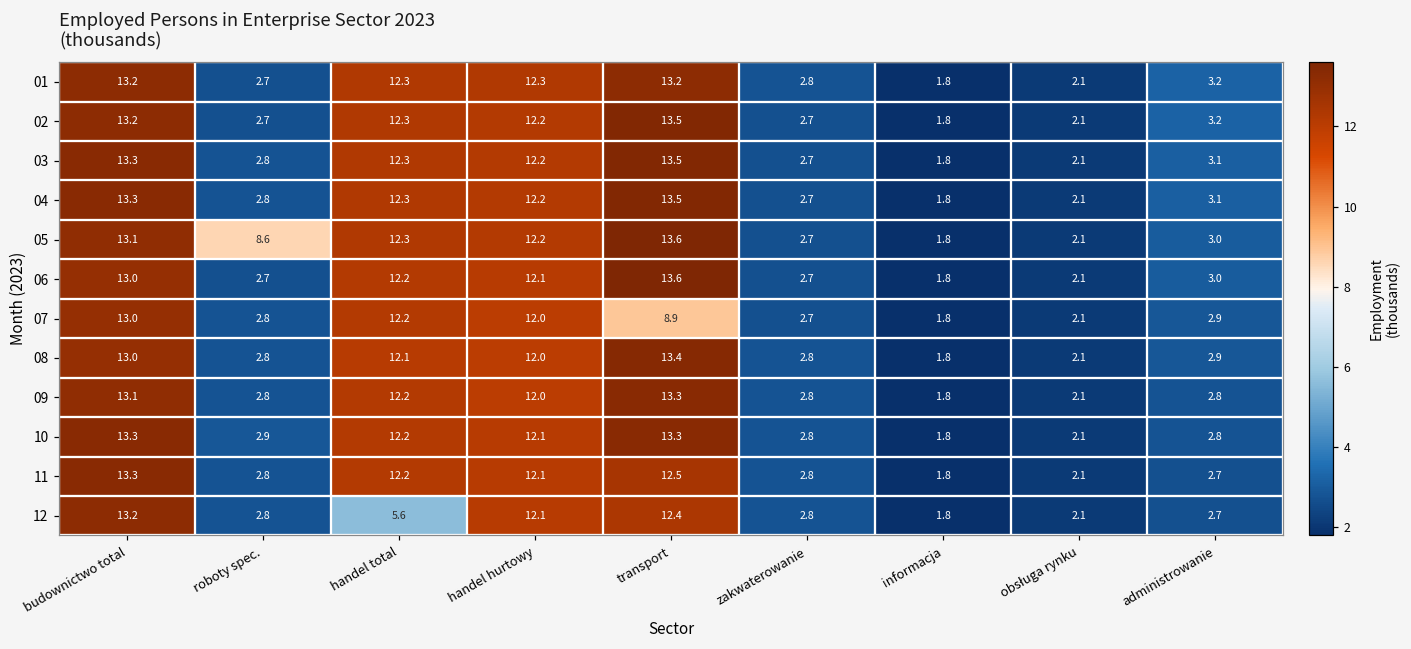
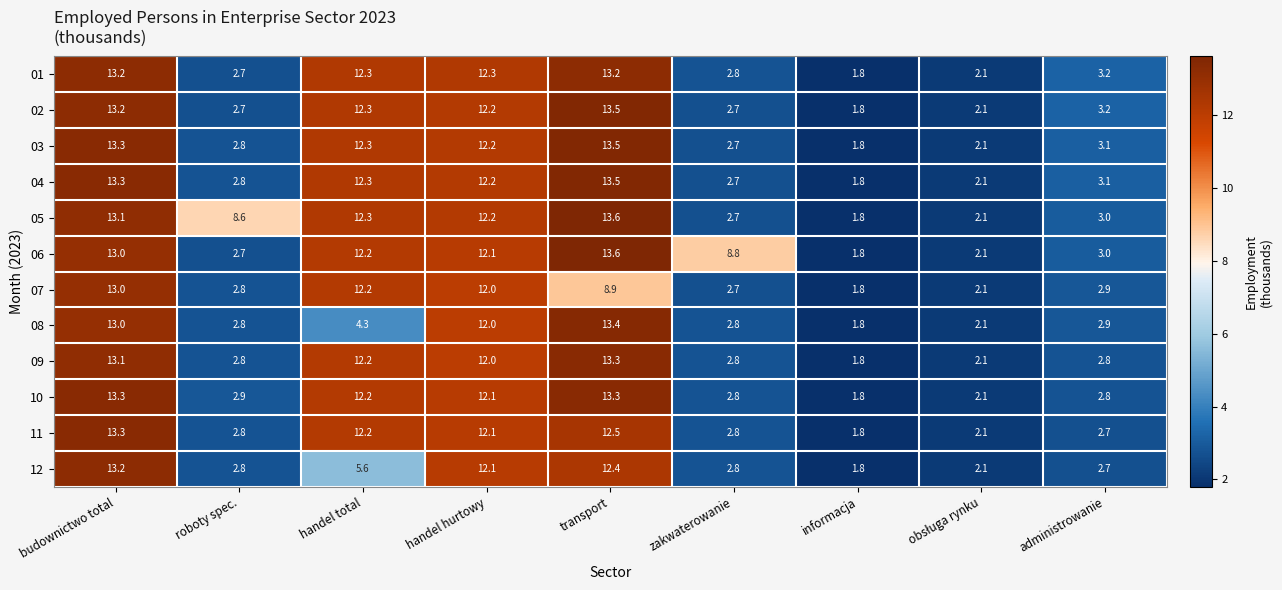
  {
    "01": {
      "budownictwo total": 13.2,
      "roboty spec.": 2.7,
      "handel total": 12.3,
      "handel hurtowy": 12.3,
      "transport": 13.2,
      "zakwaterowanie": 2.8,
      "informacja": 1.8,
      "obsługa rynku": 2.1,
      "administrowanie": 3.2
    },
    "02": {
      "budownictwo total": 13.2,
      "roboty spec.": 2.7,
      "handel total": 12.3,
      "handel hurtowy": 12.2,
      "transport": 13.5,
      "zakwaterowanie": 2.7,
      "informacja": 1.8,
      "obsługa rynku": 2.1,
      "administrowanie": 3.2
    },
    "03": {
      "budownictwo total": 13.3,
      "roboty spec.": 2.8,
      "handel total": 12.3,
      "handel hurtowy": 12.2,
      "transport": 13.5,
      "zakwaterowanie": 2.7,
      "informacja": 1.8,
      "obsługa rynku": 2.1,
      "administrowanie": 3.1
    },
    "04": {
      "budownictwo total": 13.3,
      "roboty spec.": 2.8,
      "handel total": 12.3,
      "handel hurtowy": 12.2,
      "transport": 13.5,
      "zakwaterowanie": 2.7,
      "informacja": 1.8,
      "obsługa rynku": 2.1,
      "administrowanie": 3.1
    },
    "05": {
      "budownictwo total": 13.1,
      "roboty spec.": 8.6,
      "handel total": 12.3,
      "handel hurtowy": 12.2,
      "transport": 13.6,
      "zakwaterowanie": 2.7,
      "informacja": 1.8,
      "obsługa rynku": 2.1,
      "administrowanie": 3.0
    },
    "06": {
      "budownictwo total": 13.0,
      "roboty spec.": 2.7,
      "handel total": 12.2,
      "handel hurtowy": 12.1,
      "transport": 13.6,
-     "zakwaterowanie": 2.7,
+     "zakwaterowanie": 8.8,
      "informacja": 1.8,
      "obsługa rynku": 2.1,
      "administrowanie": 3.0
    },
    "07": {
      "budownictwo total": 13.0,
      "roboty spec.": 2.8,
      "handel total": 12.2,
      "handel hurtowy": 12.0,
      "transport": 8.9,
      "zakwaterowanie": 2.7,
      "informacja": 1.8,
      "obsługa rynku": 2.1,
      "administrowanie": 2.9
    },
    "08": {
      "budownictwo total": 13.0,
      "roboty spec.": 2.8,
-     "handel total": 12.1,
+     "handel total": 4.3,
      "handel hurtowy": 12.0,
      "transport": 13.4,
      "zakwaterowanie": 2.8,
      "informacja": 1.8,
      "obsługa rynku": 2.1,
      "administrowanie": 2.9
    },
    "09": {
      "budownictwo total": 13.1,
      "roboty spec.": 2.8,
      "handel total": 12.2,
      "handel hurtowy": 12.0,
      "transport": 13.3,
      "zakwaterowanie": 2.8,
      "informacja": 1.8,
      "obsługa rynku": 2.1,
      "administrowanie": 2.8
    },
    "10": {
      "budownictwo total": 13.3,
      "roboty spec.": 2.9,
      "handel total": 12.2,
      "handel hurtowy": 12.1,
      "transport": 13.3,
      "zakwaterowanie": 2.8,
      "informacja": 1.8,
      "obsługa rynku": 2.1,
      "administrowanie": 2.8
    },
    "11": {
      "budownictwo total": 13.3,
      "roboty spec.": 2.8,
      "handel total": 12.2,
      "handel hurtowy": 12.1,
      "transport": 12.5,
      "zakwaterowanie": 2.8,
      "informacja": 1.8,
      "obsługa rynku": 2.1,
      "administrowanie": 2.7
    },
    "12": {
      "budownictwo total": 13.2,
      "roboty spec.": 2.8,
      "handel total": 5.6,
      "handel hurtowy": 12.1,
      "transport": 12.4,
      "zakwaterowanie": 2.8,
      "informacja": 1.8,
      "obsługa rynku": 2.1,
      "administrowanie": 2.7
    }
  }
